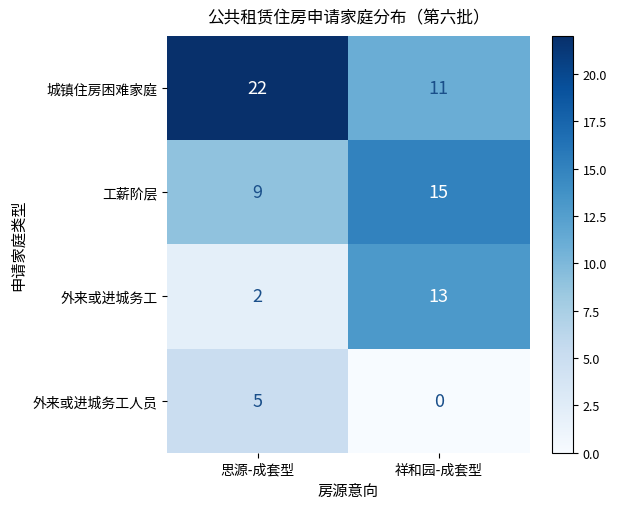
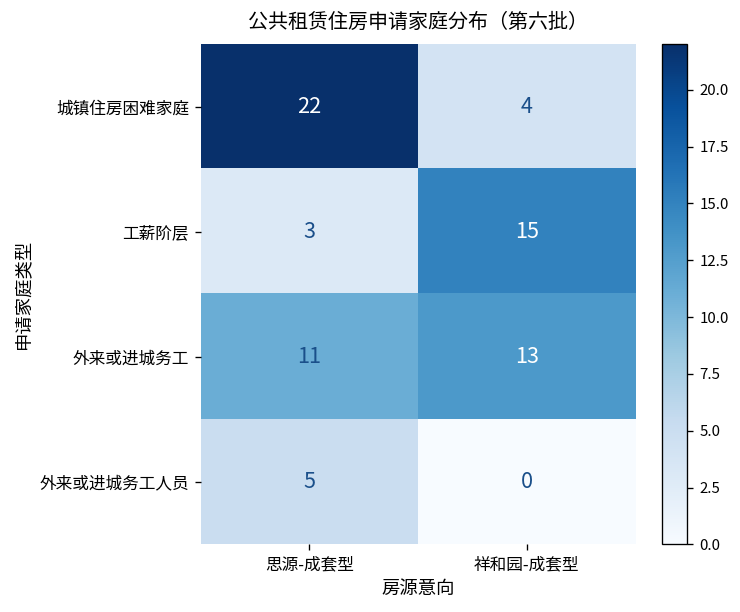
  {
    "城镇住房困难家庭": {
      "思源-成套型": 22,
-     "祥和园-成套型": 11
+     "祥和园-成套型": 4
    },
    "工薪阶层": {
-     "思源-成套型": 9,
+     "思源-成套型": 3,
      "祥和园-成套型": 15
    },
    "外来或进城务工": {
-     "思源-成套型": 2,
+     "思源-成套型": 11,
      "祥和园-成套型": 13
    },
    "外来或进城务工人员": {
      "思源-成套型": 5,
      "祥和园-成套型": 0
    }
  }
